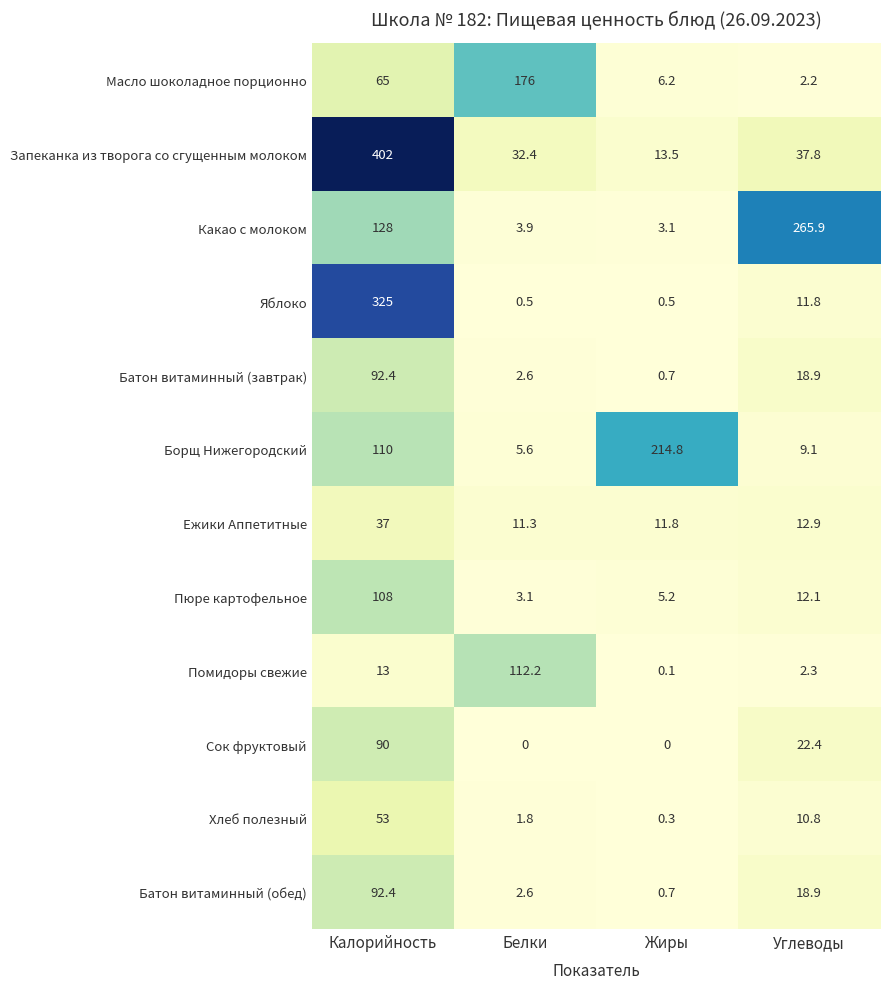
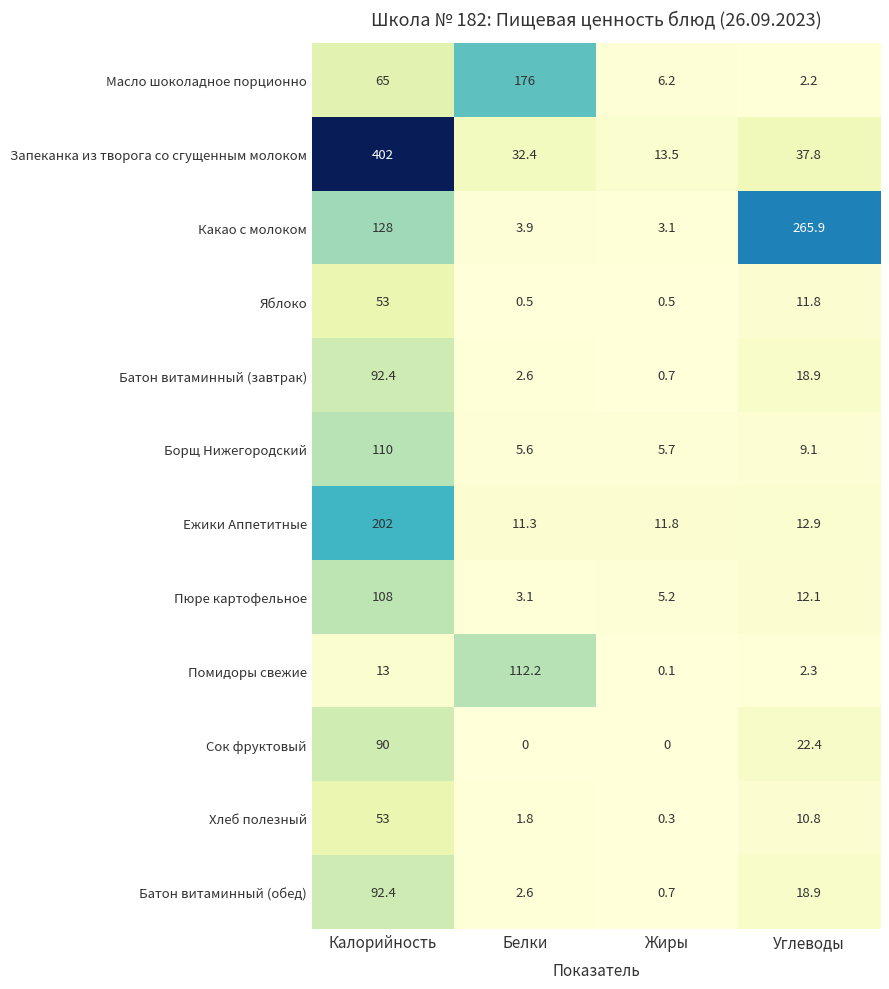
  {
    "Масло шоколадное порционно": {
      "Калорийность": 65,
      "Белки": 176,
      "Жиры": 6.2,
      "Углеводы": 2.2
    },
    "Запеканка из творога со сгущенным молоком": {
      "Калорийность": 402,
      "Белки": 32.4,
      "Жиры": 13.5,
      "Углеводы": 37.8
    },
    "Какао с молоком": {
      "Калорийность": 128,
      "Белки": 3.9,
      "Жиры": 3.1,
      "Углеводы": 265.9
    },
    "Яблоко": {
-     "Калорийность": 325,
+     "Калорийность": 53,
      "Белки": 0.5,
      "Жиры": 0.5,
      "Углеводы": 11.8
    },
    "Батон витаминный (завтрак)": {
      "Калорийность": 92.4,
      "Белки": 2.6,
      "Жиры": 0.7,
      "Углеводы": 18.9
    },
    "Борщ Нижегородский": {
      "Калорийность": 110,
      "Белки": 5.6,
-     "Жиры": 214.8,
+     "Жиры": 5.7,
      "Углеводы": 9.1
    },
    "Ежики Аппетитные": {
-     "Калорийность": 37,
+     "Калорийность": 202,
      "Белки": 11.3,
      "Жиры": 11.8,
      "Углеводы": 12.9
    },
    "Пюре картофельное": {
      "Калорийность": 108,
      "Белки": 3.1,
      "Жиры": 5.2,
      "Углеводы": 12.1
    },
    "Помидоры свежие": {
      "Калорийность": 13,
      "Белки": 112.2,
      "Жиры": 0.1,
      "Углеводы": 2.3
    },
    "Сок фруктовый": {
      "Калорийность": 90,
      "Белки": 0,
      "Жиры": 0,
      "Углеводы": 22.4
    },
    "Хлеб полезный": {
      "Калорийность": 53,
      "Белки": 1.8,
      "Жиры": 0.3,
      "Углеводы": 10.8
    },
    "Батон витаминный (обед)": {
      "Калорийность": 92.4,
      "Белки": 2.6,
      "Жиры": 0.7,
      "Углеводы": 18.9
    }
  }
